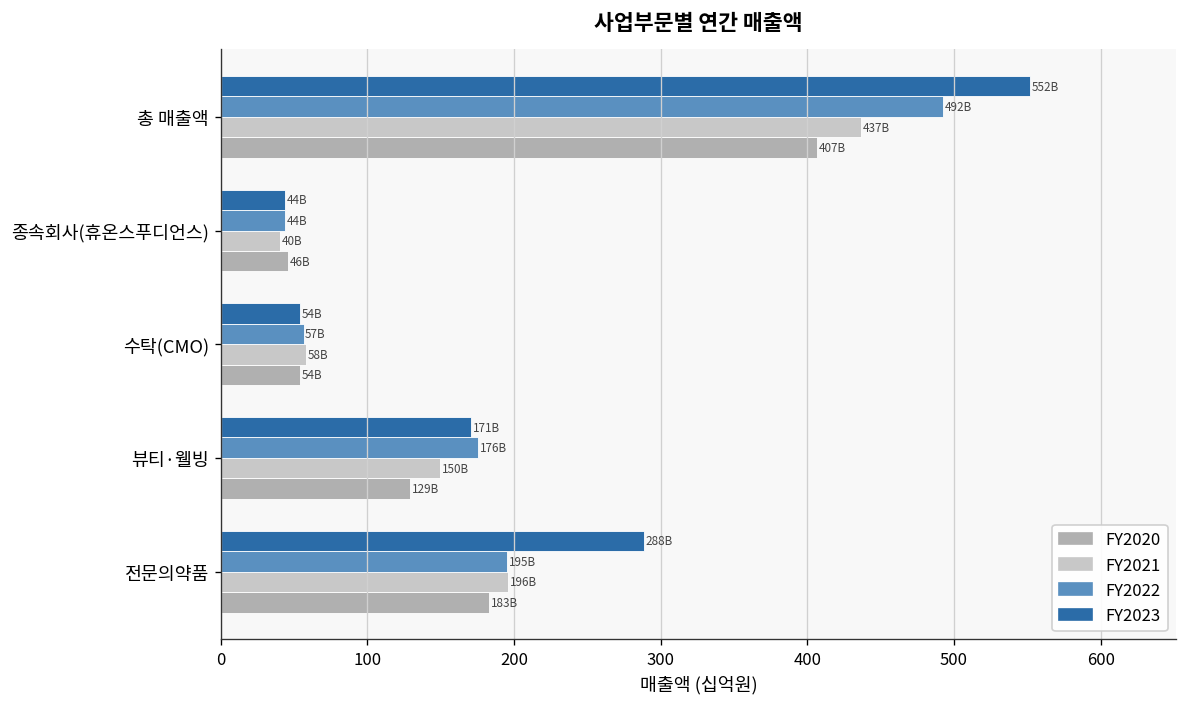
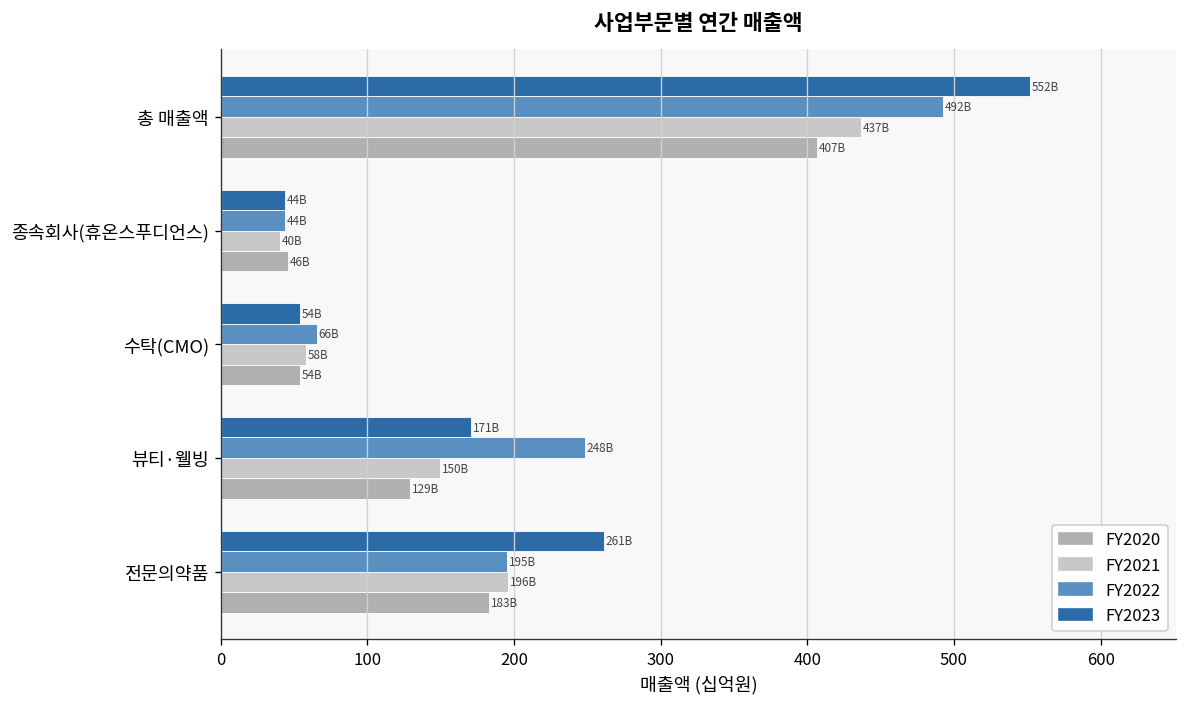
  {
    "FY2022": {
      "총 매출액": "492B",
      "종속회사(휴온스푸디언스)": "44B",
-     "수탁(CMO)": "57B",
-     "뷰티·웰빙": "176B",
+     "수탁(CMO)": "66B",
+     "뷰티·웰빙": "248B",
      "전문의약품": "195B"
    },
    "FY2023": {
      "총 매출액": "552B",
      "종속회사(휴온스푸디언스)": "44B",
      "수탁(CMO)": "54B",
      "뷰티·웰빙": "171B",
-     "전문의약품": "288B"
+     "전문의약품": "261B"
    }
  }
